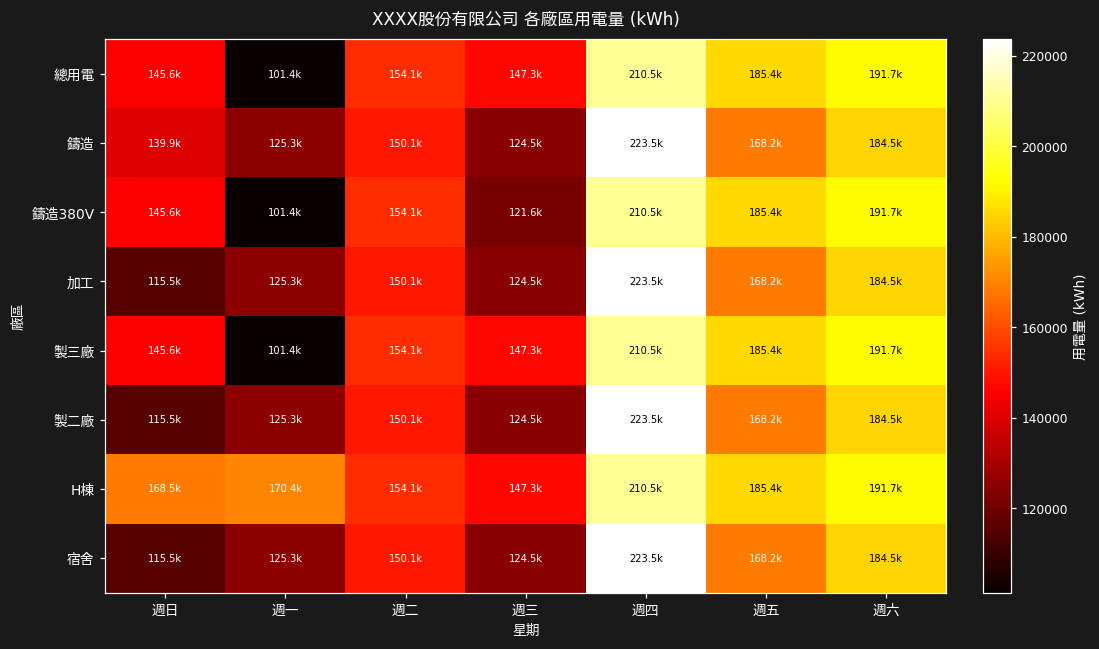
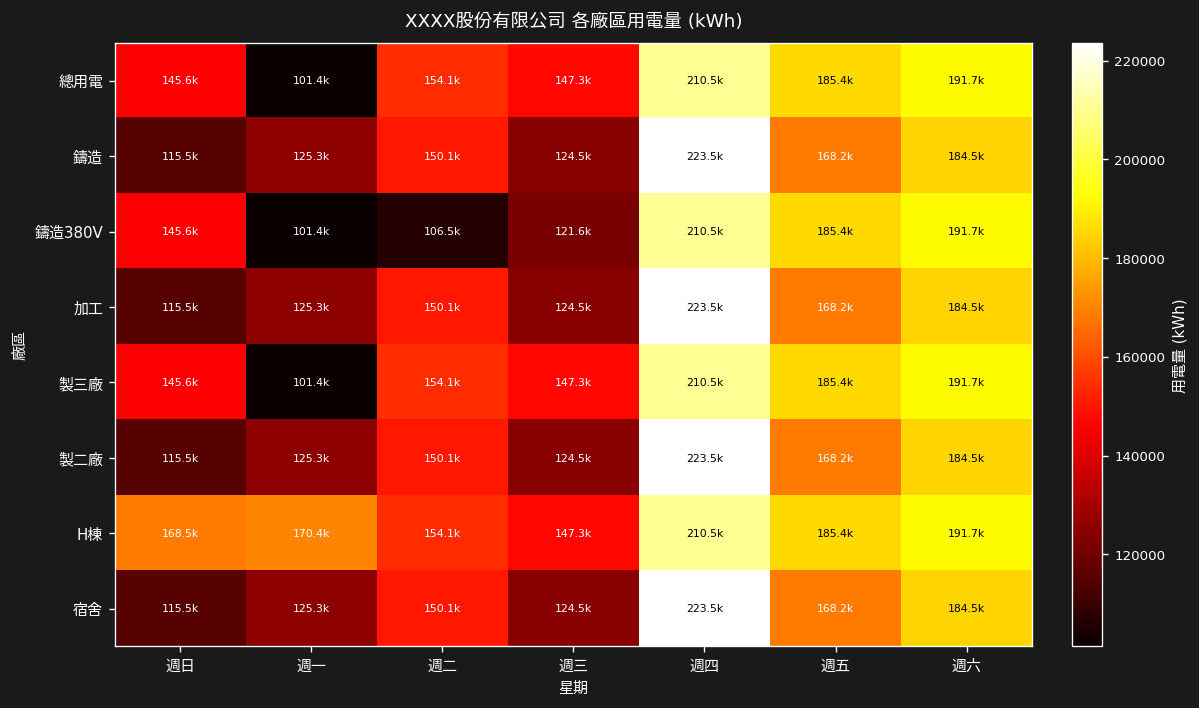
  {
    "總用電": {
      "週日": "145.6k",
      "週一": "101.4k",
      "週二": "154.1k",
      "週三": "147.3k",
      "週四": "210.5k",
      "週五": "185.4k",
      "週六": "191.7k"
    },
    "鑄造": {
-     "週日": "139.9k",
+     "週日": "115.5k",
      "週一": "125.3k",
      "週二": "150.1k",
      "週三": "124.5k",
      "週四": "223.5k",
      "週五": "168.2k",
      "週六": "184.5k"
    },
    "鑄造380V": {
      "週日": "145.6k",
      "週一": "101.4k",
-     "週二": "154.1k",
+     "週二": "106.5k",
      "週三": "121.6k",
      "週四": "210.5k",
      "週五": "185.4k",
      "週六": "191.7k"
    },
    "加工": {
      "週日": "115.5k",
      "週一": "125.3k",
      "週二": "150.1k",
      "週三": "124.5k",
      "週四": "223.5k",
      "週五": "168.2k",
      "週六": "184.5k"
    },
    "製三廠": {
      "週日": "145.6k",
      "週一": "101.4k",
      "週二": "154.1k",
      "週三": "147.3k",
      "週四": "210.5k",
      "週五": "185.4k",
      "週六": "191.7k"
    },
    "製二廠": {
      "週日": "115.5k",
      "週一": "125.3k",
      "週二": "150.1k",
      "週三": "124.5k",
      "週四": "223.5k",
      "週五": "168.2k",
      "週六": "184.5k"
    },
    "H棟": {
      "週日": "168.5k",
      "週一": "170.4k",
      "週二": "154.1k",
      "週三": "147.3k",
      "週四": "210.5k",
      "週五": "185.4k",
      "週六": "191.7k"
    },
    "宿舍": {
      "週日": "115.5k",
      "週一": "125.3k",
      "週二": "150.1k",
      "週三": "124.5k",
      "週四": "223.5k",
      "週五": "168.2k",
      "週六": "184.5k"
    }
  }
